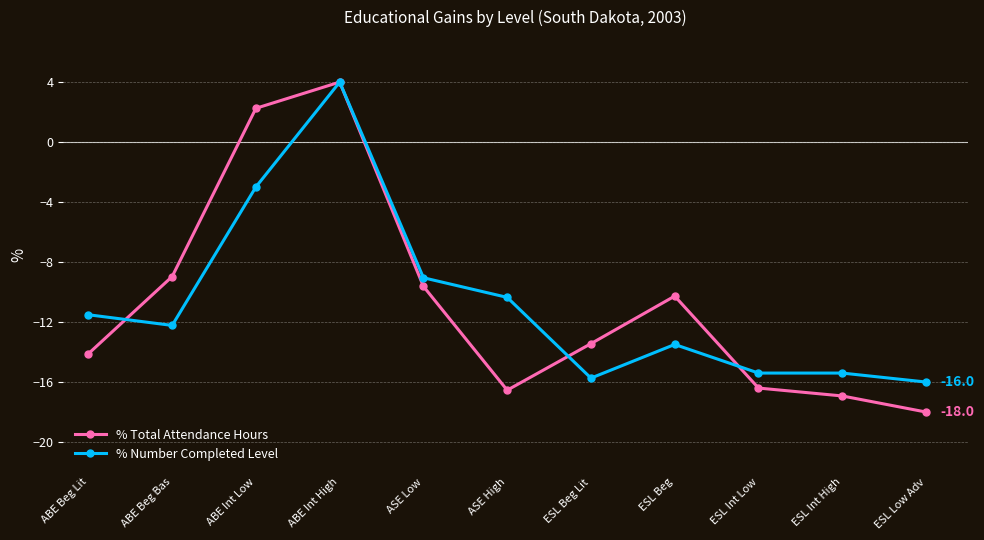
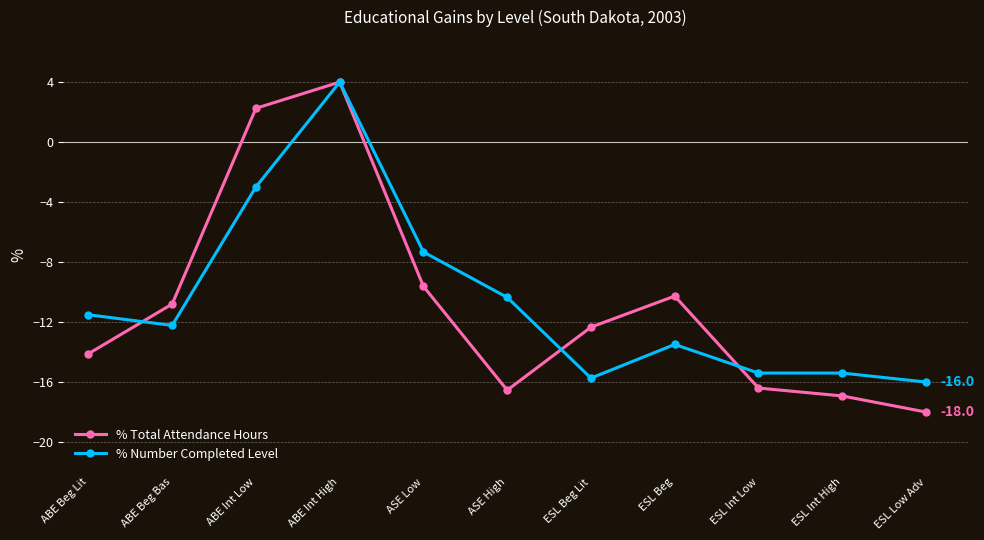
  {
    "% Total Attendance Hours": {
      "ABE Beg Lit": -14.1,
-     "ABE Beg Bas": -9.0,
+     "ABE Beg Bas": -10.8,
      "ABE Int Low": 2.3,
      "ASE Low": -9.6,
      "ASE High": -16.5,
-     "ESL Beg Lit": -13.4,
+     "ESL Beg Lit": -12.3,
      "ESL Beg": -10.3,
      "ESL Int Low": -16.4,
      "ESL Int High": -16.9
    },
    "% Number Completed Level": {
      "ABE Beg Lit": -11.5,
      "ABE Beg Bas": -12.2,
      "ABE Int Low": -3.0,
-     "ASE Low": -9.0,
+     "ASE Low": -7.3,
      "ASE High": -10.4,
      "ESL Beg Lit": -15.7,
      "ESL Beg": -13.5,
      "ESL Int Low": -15.4,
      "ESL Int High": -15.4
    }
  }
